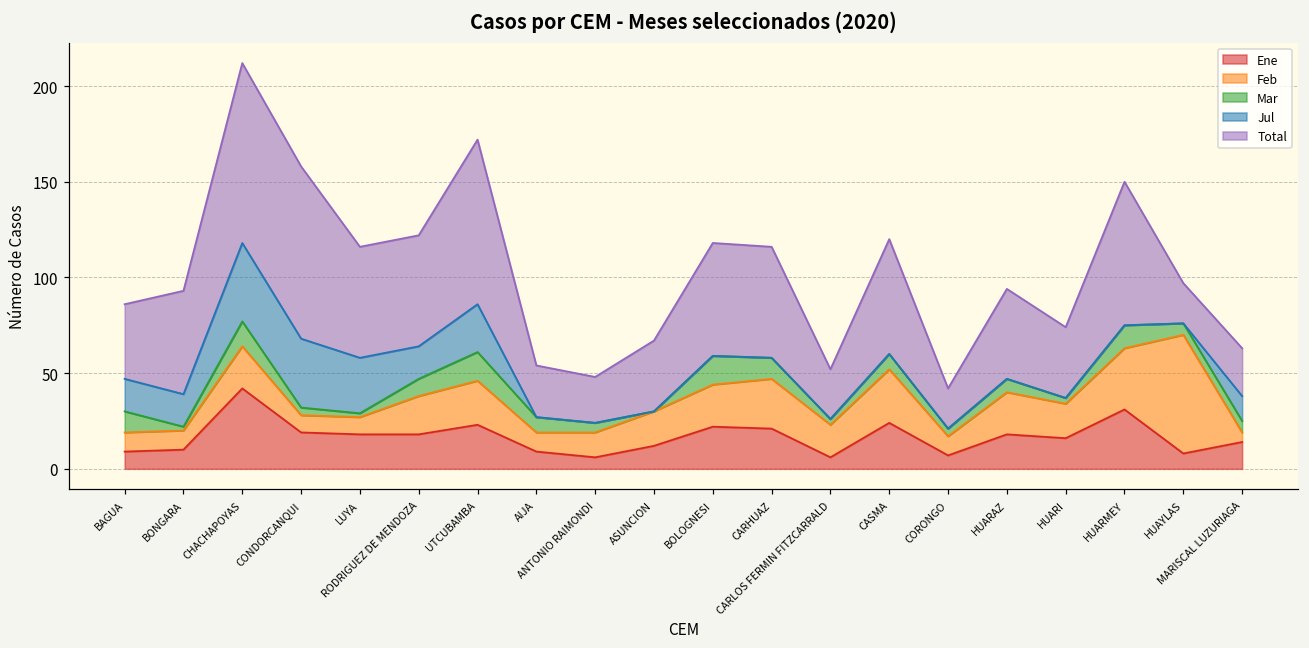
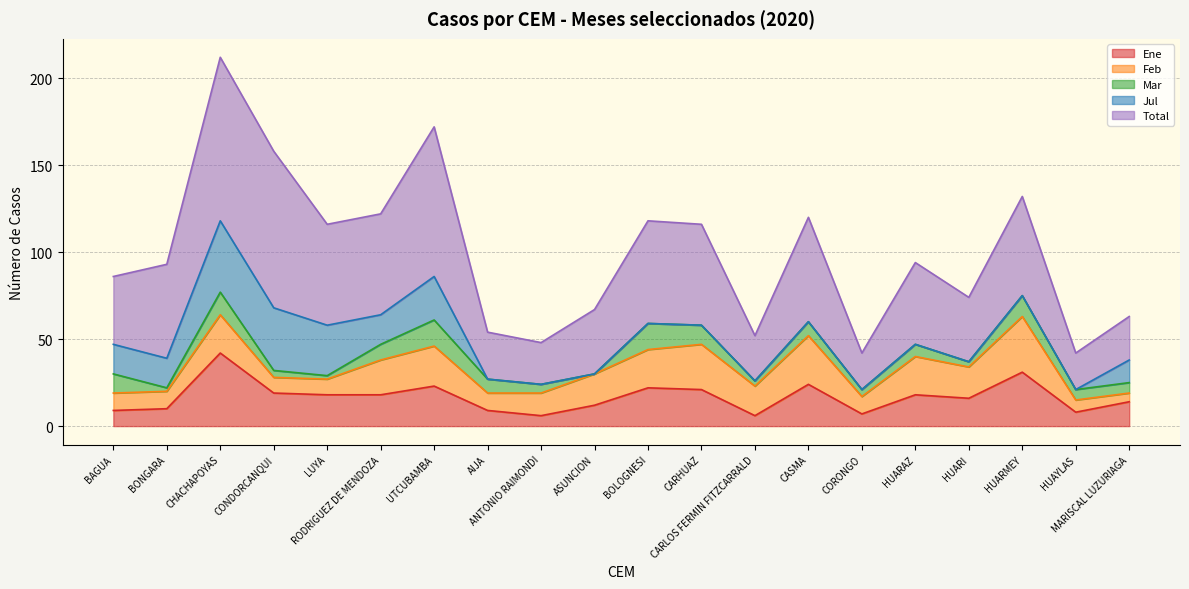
  {
    "Ene": {
      "BAGUA": 9,
      "BONGARA": 10,
      "CHACHAPOYAS": 42,
      "CONDORCANQUI": 19,
      "LUYA": 18,
      "RODRIGUEZ DE MENDOZA": 18,
      "UTCUBAMBA": 23,
      "AIJA": 9,
      "ANTONIO RAIMONDI": 6,
      "ASUNCION": 12,
      "BOLOGNESI": 22,
      "CARHUAZ": 21,
      "CARLOS FERMIN FITZCARRALD": 6,
      "CASMA": 24,
      "CORONGO": 7,
      "HUARAZ": 18,
      "HUARI": 16,
      "HUARMEY": 31,
      "HUAYLAS": 8,
      "MARISCAL LUZURIAGA": 14
    },
    "Feb": {
      "BAGUA": 10,
      "BONGARA": 10,
      "CHACHAPOYAS": 22,
      "CONDORCANQUI": 9,
      "LUYA": 9,
      "RODRIGUEZ DE MENDOZA": 20,
      "UTCUBAMBA": 23,
      "AIJA": 10,
      "ANTONIO RAIMONDI": 13,
      "BOLOGNESI": 22,
      "CARHUAZ": 26,
      "CARLOS FERMIN FITZCARRALD": 17,
      "CASMA": 28,
      "CORONGO": 10,
      "HUARAZ": 22,
      "HUARI": 18,
      "HUARMEY": 32,
-     "HUAYLAS": 62,
+     "HUAYLAS": 7,
      "MARISCAL LUZURIAGA": 5
    },
    "Mar": {
      "BAGUA": 11,
      "BONGARA": 2,
      "CHACHAPOYAS": 13,
      "CONDORCANQUI": 4,
      "LUYA": 2,
      "RODRIGUEZ DE MENDOZA": 9,
      "UTCUBAMBA": 15,
      "MARISCAL LUZURIAGA": 6
    },
    "Jul": {
      "BAGUA": 17,
      "BONGARA": 17,
      "CHACHAPOYAS": 41,
      "CONDORCANQUI": 36,
      "LUYA": 29,
      "RODRIGUEZ DE MENDOZA": 17,
      "UTCUBAMBA": 25,
      "MARISCAL LUZURIAGA": 13
    },
    "Total": {
      "BAGUA": 39,
      "BONGARA": 54,
      "CHACHAPOYAS": 94,
      "CONDORCANQUI": 90,
      "LUYA": 58,
      "RODRIGUEZ DE MENDOZA": 58,
      "UTCUBAMBA": 86,
      "AIJA": 27,
      "ANTONIO RAIMONDI": 24,
      "ASUNCION": 37,
      "BOLOGNESI": 59,
      "CARHUAZ": 58,
      "CARLOS FERMIN FITZCARRALD": 26,
      "CASMA": 60,
      "CORONGO": 21,
      "HUARAZ": 47,
      "HUARI": 37,
-     "HUARMEY": 75,
+     "HUARMEY": 57,
      "HUAYLAS": 21,
      "MARISCAL LUZURIAGA": 25
    }
  }
